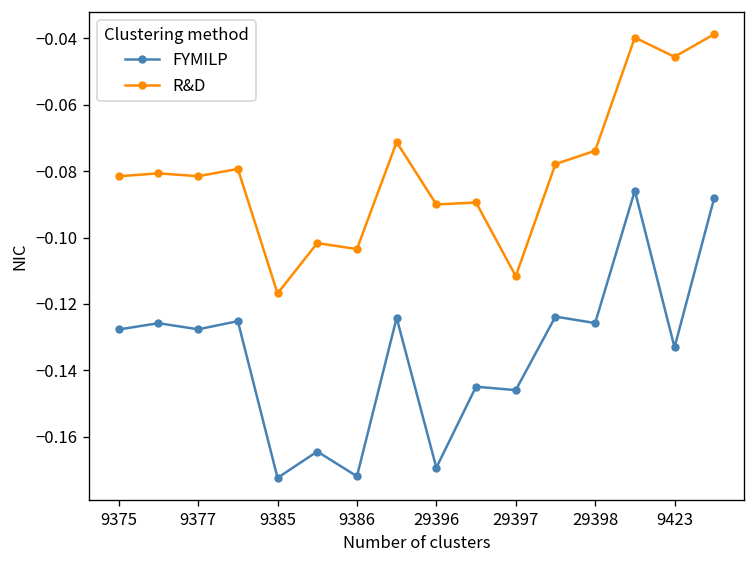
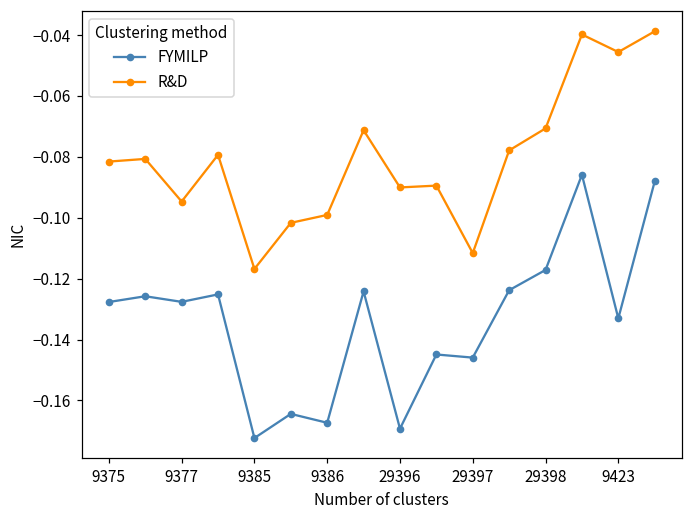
  {
    "FYMILP": {
      "9375": -0.128,
      "9377": -0.128,
      "9385": -0.172,
-     "9386": -0.172,
+     "9386": -0.167,
      "29396": -0.169,
      "29397": -0.146,
-     "29398": -0.126,
+     "29398": -0.117,
      "9423": -0.133
    },
    "R&D": {
      "9375": -0.082,
-     "9377": -0.082,
+     "9377": -0.095,
      "9385": -0.117,
-     "9386": -0.103,
+     "9386": -0.099,
      "29396": -0.090,
      "29397": -0.112,
-     "29398": -0.074,
+     "29398": -0.071,
      "9423": -0.046
    }
  }
